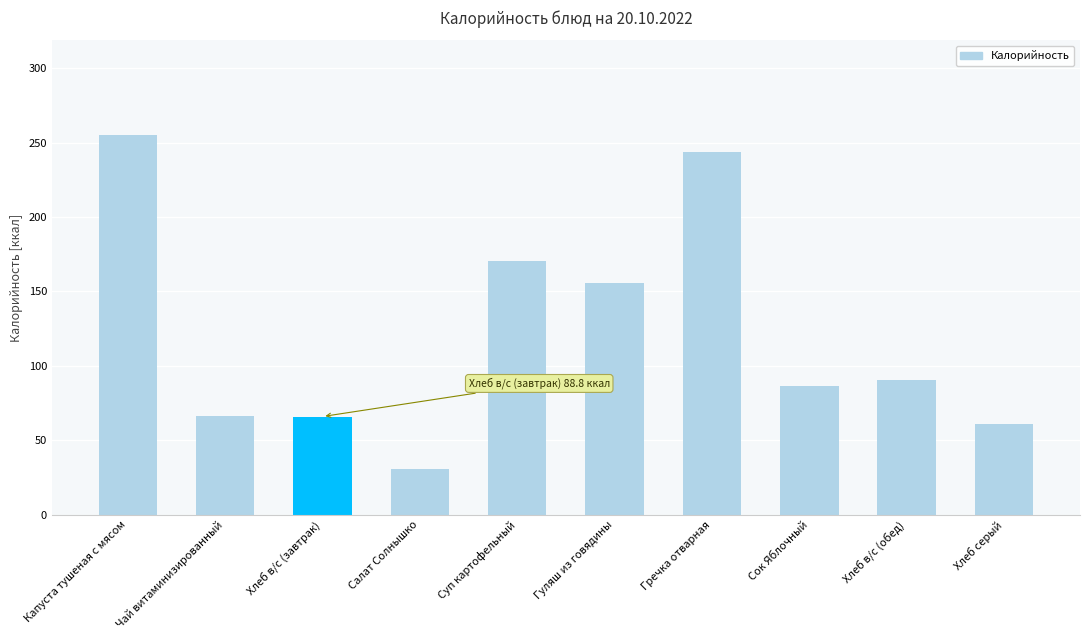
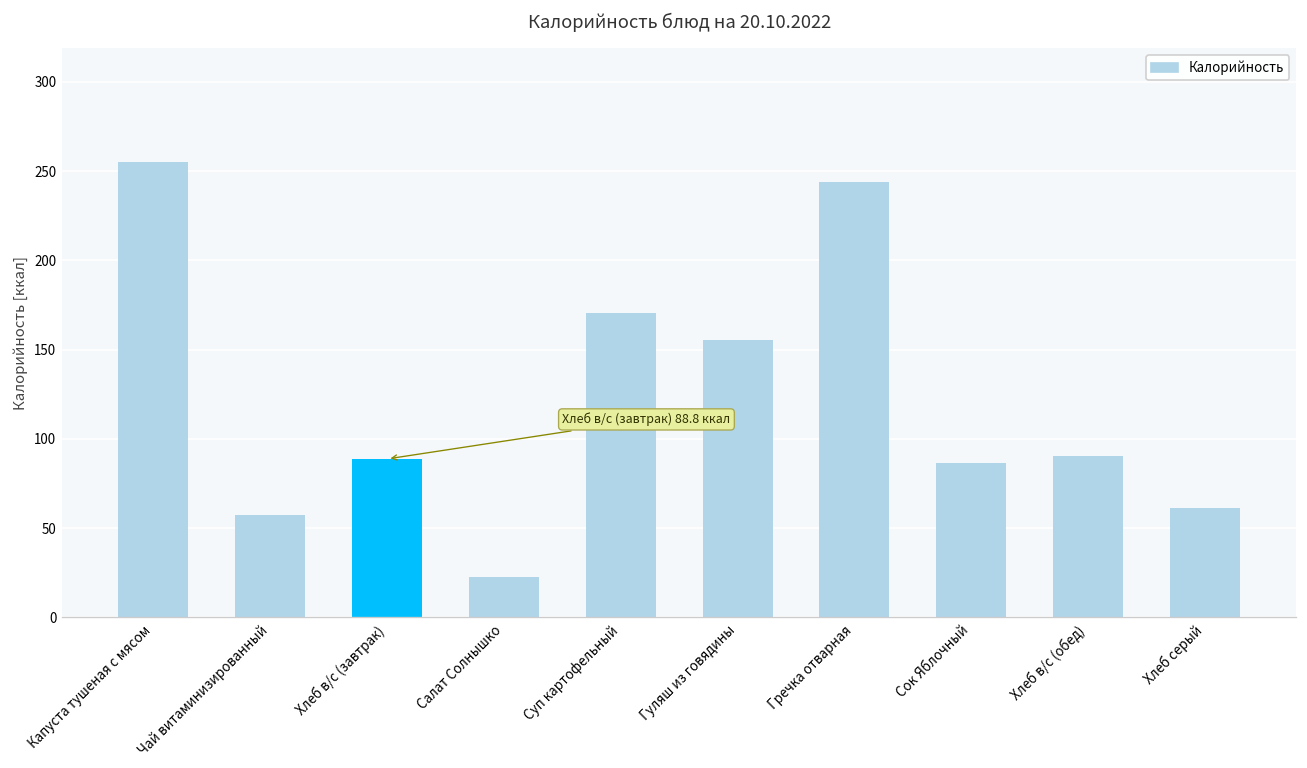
  {
    "Капуста тушеная с мясом": 255,
-   "Чай витаминизированный": 66,
-   "Хлеб в/с (завтрак)": 66,
-   "Салат Солнышко": 31,
+   "Чай витаминизированный": 58,
+   "Хлеб в/с (завтрак)": 89,
+   "Салат Солнышко": 23,
    "Суп картофельный": 170,
    "Гуляш из говядины": 156,
    "Гречка отварная": 244,
    "Сок Яблочный": 86,
    "Хлеб в/с (обед)": 91,
    "Хлеб серый": 61
  }
